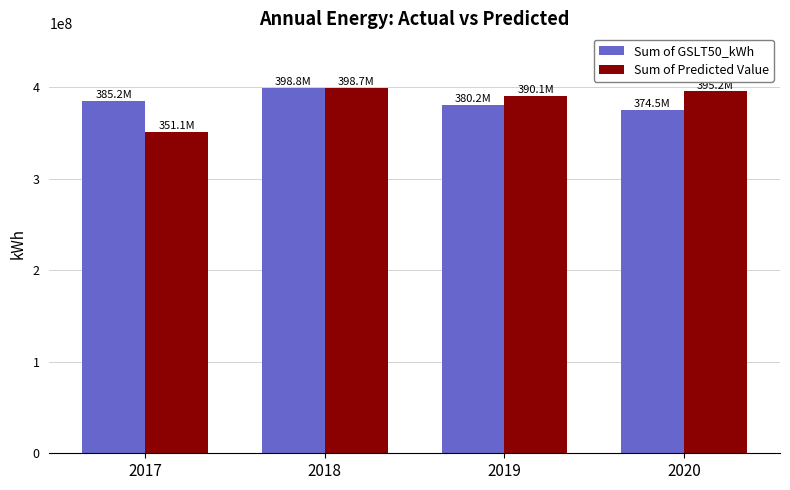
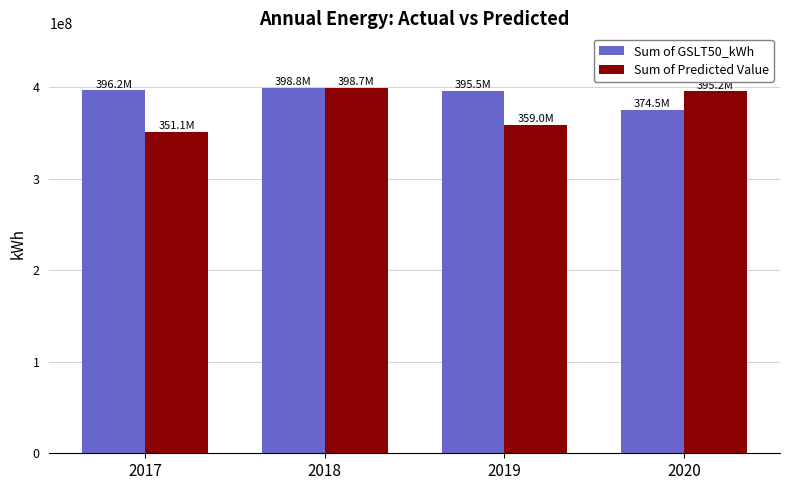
  {
    "Sum of GSLT50_kWh": {
-     "2017": "385.2M",
+     "2017": "396.2M",
      "2018": "398.8M",
-     "2019": "380.2M",
+     "2019": "395.5M",
      "2020": "374.5M"
    },
    "Sum of Predicted Value": {
      "2017": "351.1M",
      "2018": "398.7M",
-     "2019": "390.1M"
+     "2019": "359.0M"
    }
  }
